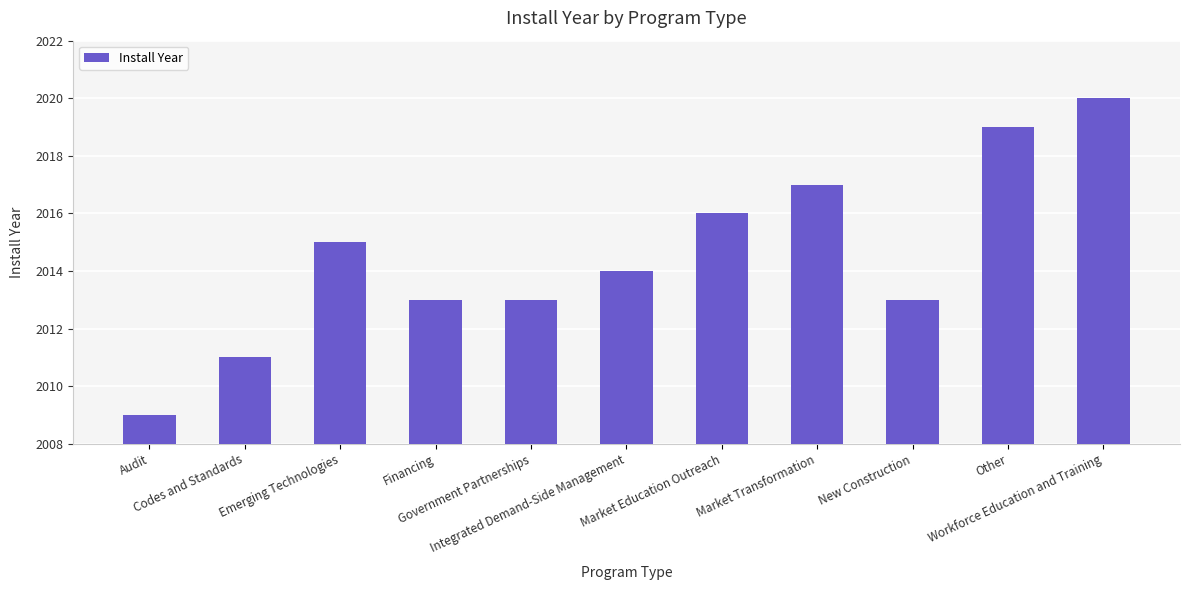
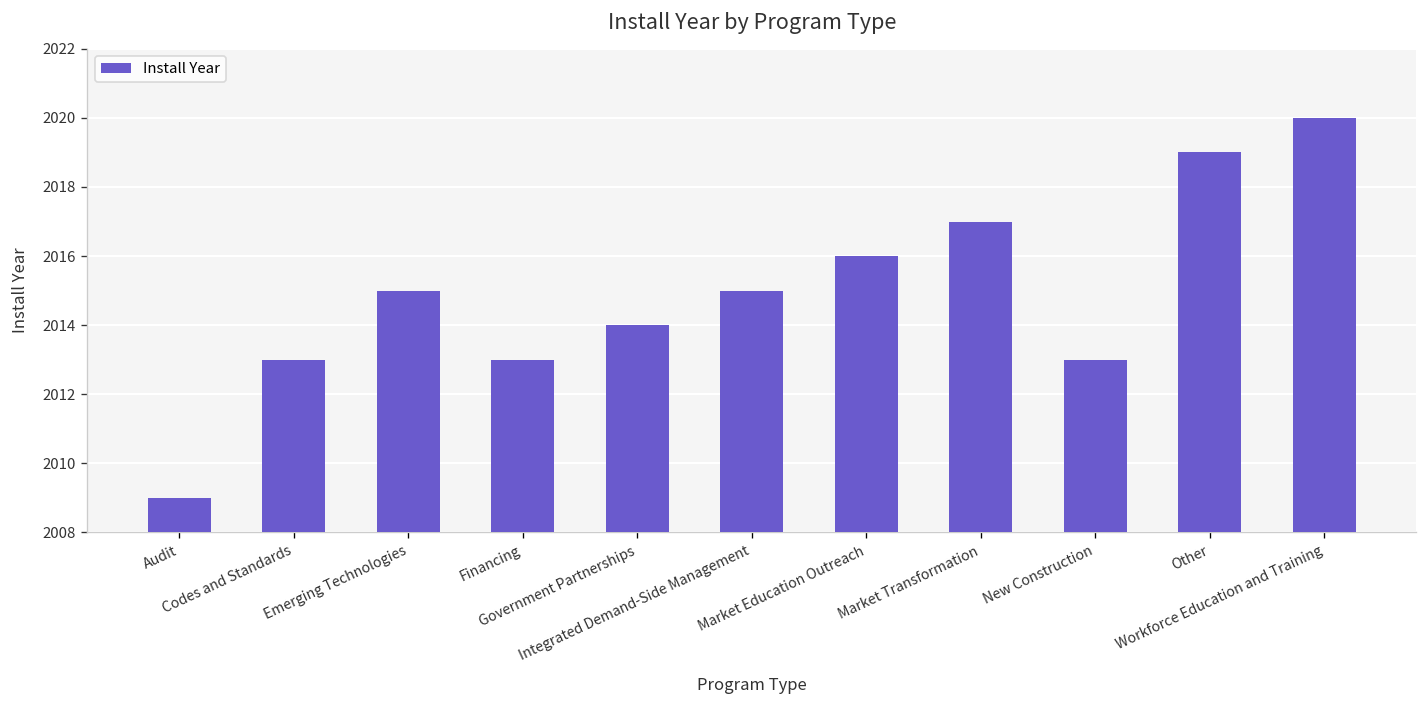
  {
    "Audit": 2009,
-   "Codes and Standards": 2011,
+   "Codes and Standards": 2013,
    "Emerging Technologies": 2015,
    "Financing": 2013,
-   "Government Partnerships": 2013,
-   "Integrated Demand-Side Management": 2014,
+   "Government Partnerships": 2014,
+   "Integrated Demand-Side Management": 2015,
    "Market Education Outreach": 2016,
    "Market Transformation": 2017,
    "New Construction": 2013,
    "Other": 2019,
    "Workforce Education and Training": 2020
  }
